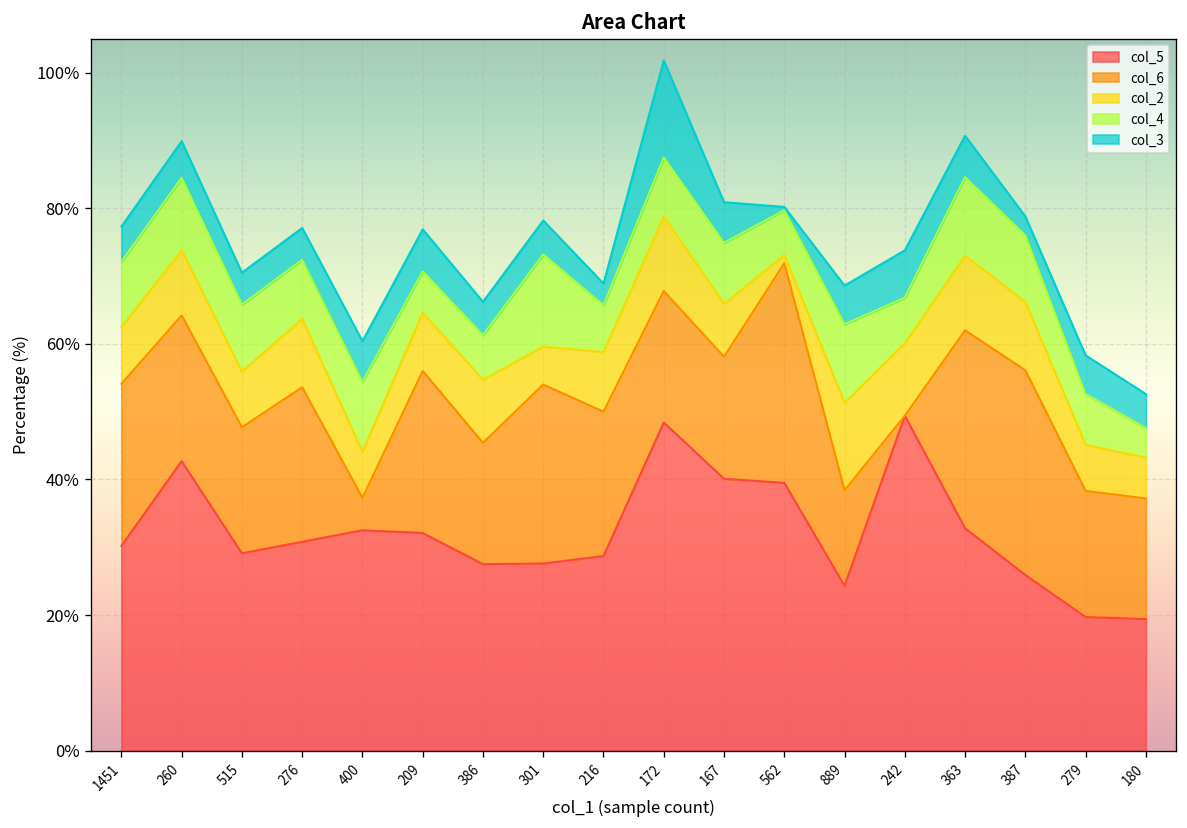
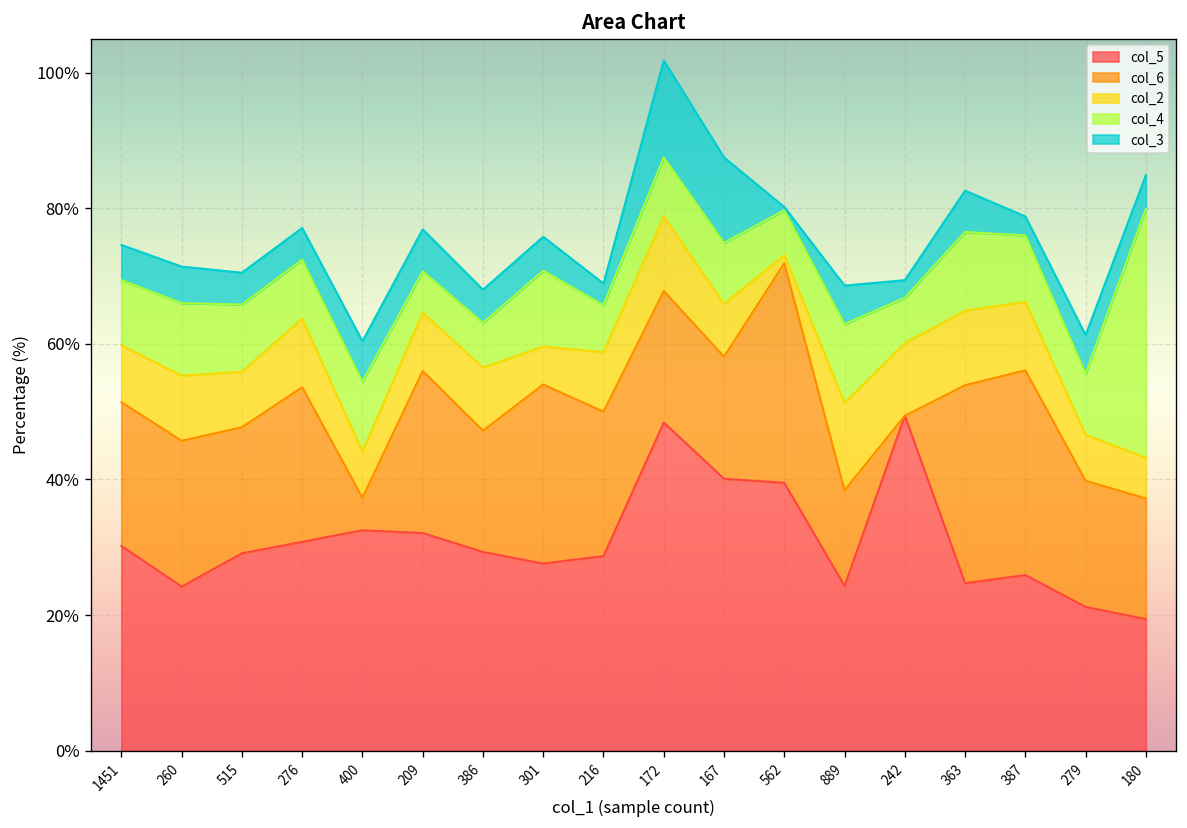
  {
    "col_5": {
      "1451": "30%",
-     "260": "43%",
+     "260": "24%",
      "515": "29%",
      "276": "31%",
      "400": "33%",
      "209": "32%",
-     "386": "28%",
+     "386": "29%",
      "301": "28%",
      "216": "29%",
      "172": "48%",
      "167": "40%",
      "562": "40%",
      "889": "24%",
-     "363": "33%",
+     "363": "25%",
      "387": "26%",
-     "279": "20%",
+     "279": "21%",
      "180": "19%"
    },
    "col_6": {
-     "1451": "24%",
+     "1451": "21%",
      "260": "22%",
      "515": "19%",
      "276": "23%",
      "400": "5%",
      "209": "24%",
      "386": "18%",
      "301": "26%",
      "216": "21%",
      "172": "19%",
      "167": "18%",
      "562": "32%",
      "889": "14%",
      "363": "29%",
      "387": "30%",
      "279": "19%",
      "180": "18%"
    },
    "col_2": {
      "1451": "8%",
      "260": "10%",
      "515": "8%",
      "276": "10%",
      "400": "7%",
      "209": "9%",
      "386": "9%",
      "301": "6%",
      "216": "9%",
      "172": "11%",
      "167": "8%",
      "562": "1%",
      "889": "13%",
      "242": "11%",
      "363": "11%",
      "387": "10%",
      "279": "7%",
      "180": "6%"
    },
    "col_4": {
      "1451": "10%",
      "260": "11%",
      "515": "10%",
      "276": "9%",
      "400": "10%",
      "209": "6%",
      "386": "7%",
-     "301": "14%",
+     "301": "11%",
      "216": "7%",
      "172": "9%",
      "167": "9%",
      "562": "7%",
      "889": "12%",
      "242": "7%",
      "363": "12%",
      "387": "10%",
-     "279": "8%",
-     "180": "4%"
+     "279": "9%",
+     "180": "37%"
    },
    "col_3": {
      "1451": "5%",
      "260": "5%",
      "515": "5%",
      "276": "5%",
      "400": "6%",
      "209": "6%",
      "386": "5%",
      "301": "5%",
      "216": "3%",
      "172": "14%",
-     "167": "6%",
+     "167": "13%",
      "562": "1%",
      "889": "6%",
-     "242": "7%",
+     "242": "3%",
      "363": "6%",
      "387": "3%",
      "279": "6%",
      "180": "5%"
    }
  }
